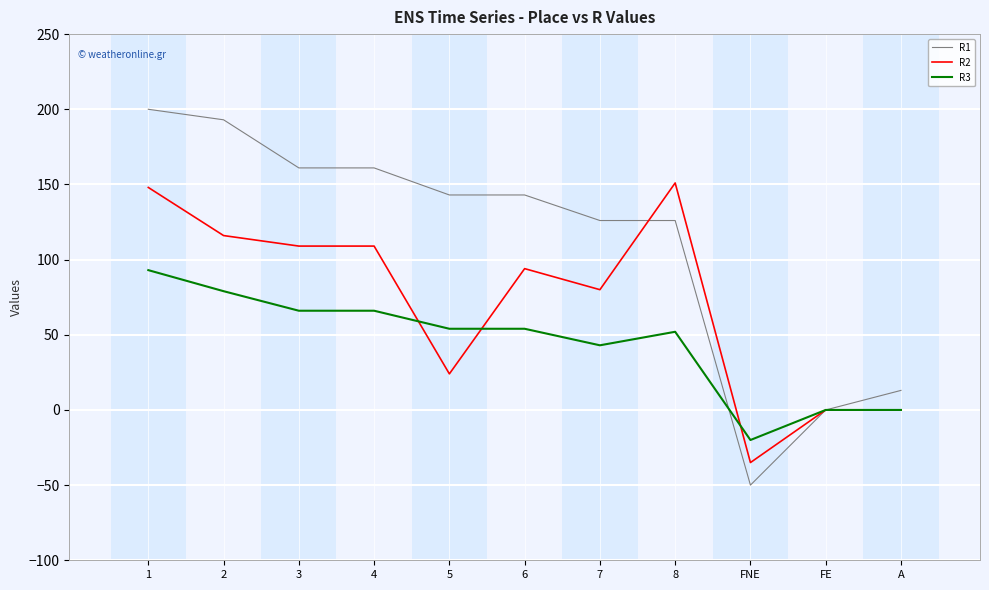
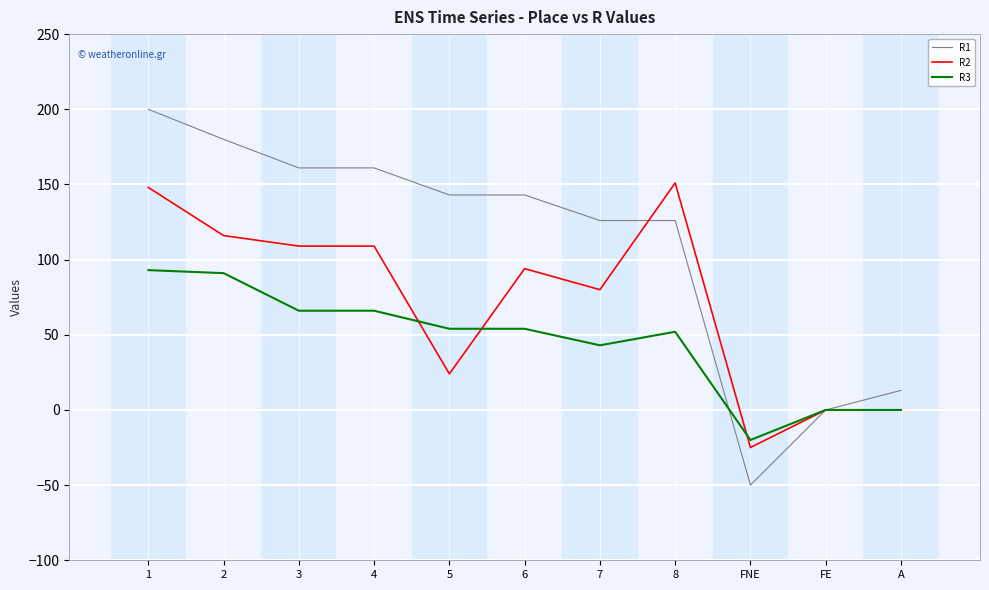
  {
    "R1": {
      "1": 200,
-     "2": 193,
+     "2": 180,
      "3": 161,
      "4": 161,
      "5": 143,
      "6": 143,
      "7": 126,
      "8": 126,
      "FNE": -50,
      "A": 13
    },
    "R2": {
      "1": 148,
      "2": 116,
      "3": 109,
      "4": 109,
      "5": 24,
      "6": 94,
      "7": 80,
      "8": 151,
-     "FNE": -35
+     "FNE": -25
    },
    "R3": {
      "1": 93,
-     "2": 79,
+     "2": 91,
      "3": 66,
      "4": 66,
      "5": 54,
      "6": 54,
      "7": 43,
      "8": 52,
      "FNE": -20
    }
  }
